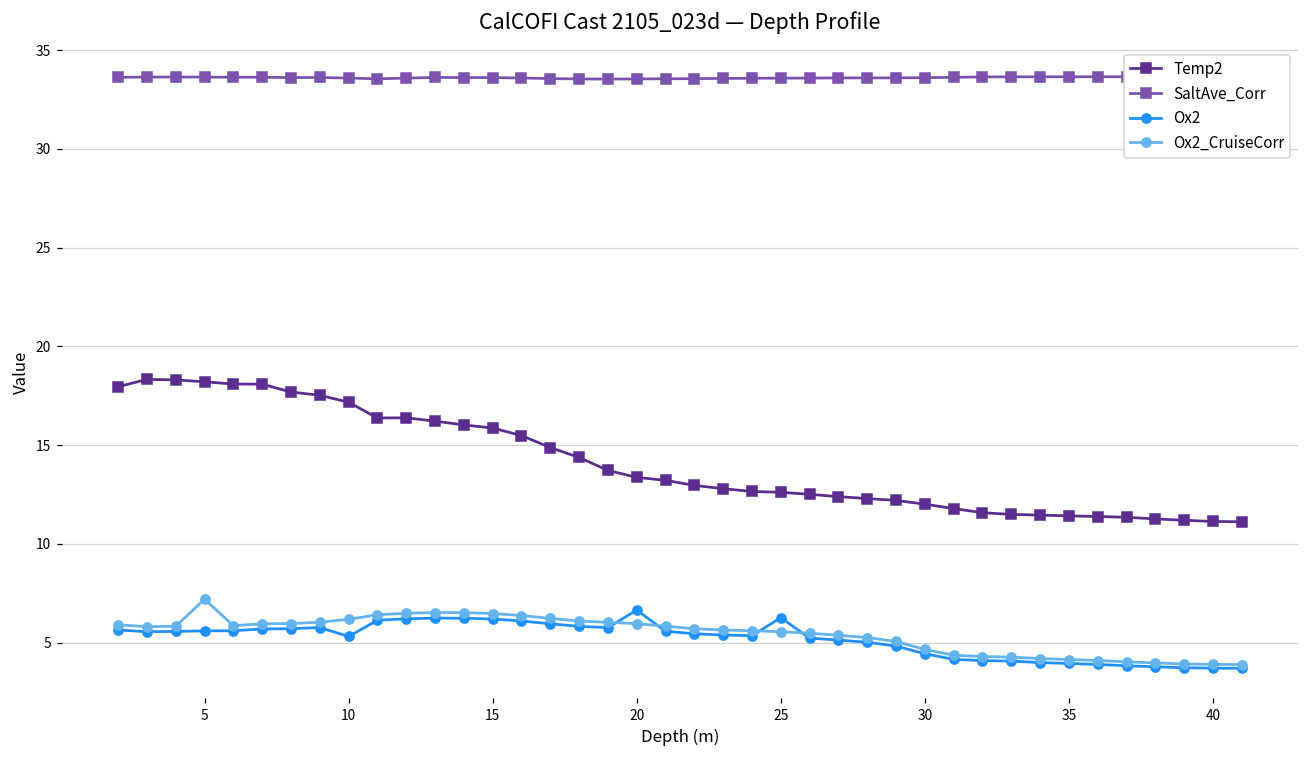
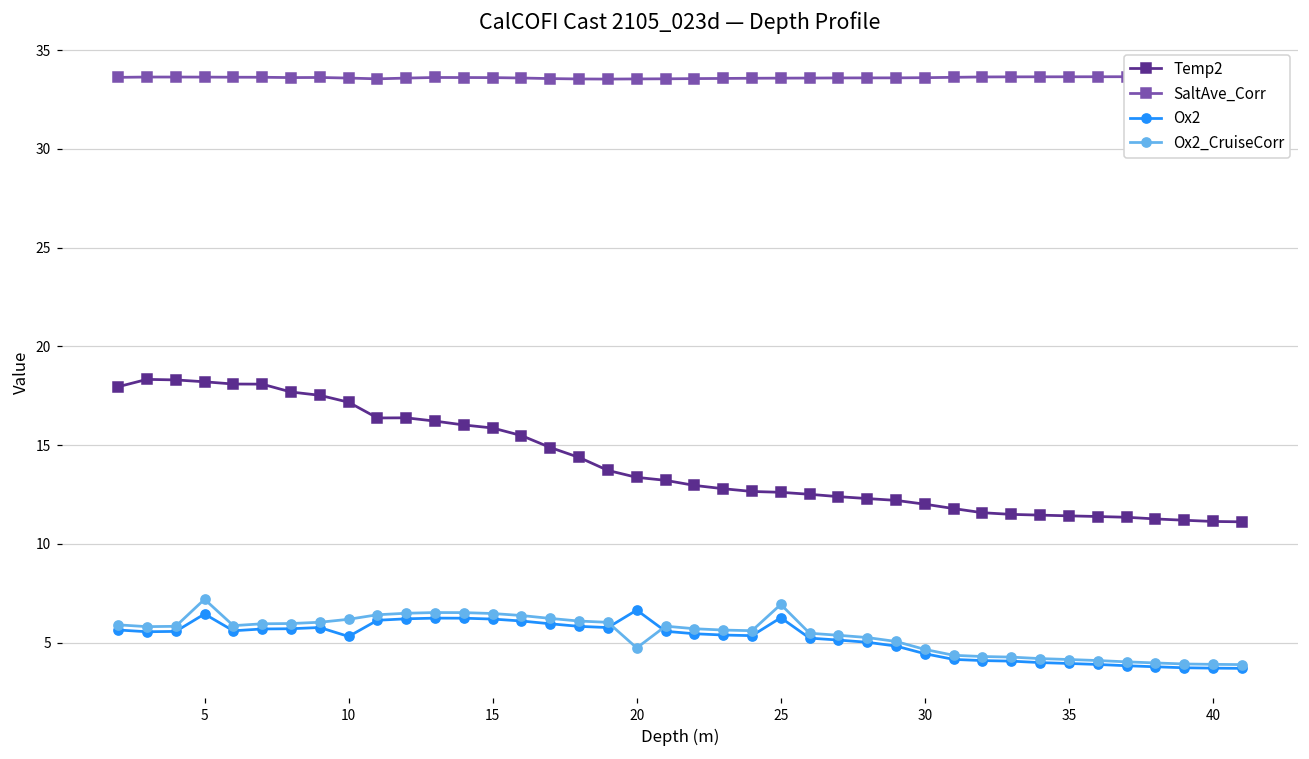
  {
    "Ox2": {
-     "5": 5.6,
+     "5": 6.4,
      "10": 5.3,
      "15": 6.2,
      "20": 6.6,
      "25": 6.3,
      "30": 4.4,
      "35": 3.9,
      "40": 3.7
    },
    "Ox2_CruiseCorr": {
      "5": 7.2,
      "10": 6.2,
      "15": 6.5,
-     "20": 6.0,
-     "25": 5.5,
+     "20": 4.7,
+     "25": 6.9,
      "30": 4.7,
      "35": 4.1,
      "40": 3.9
    }
  }
